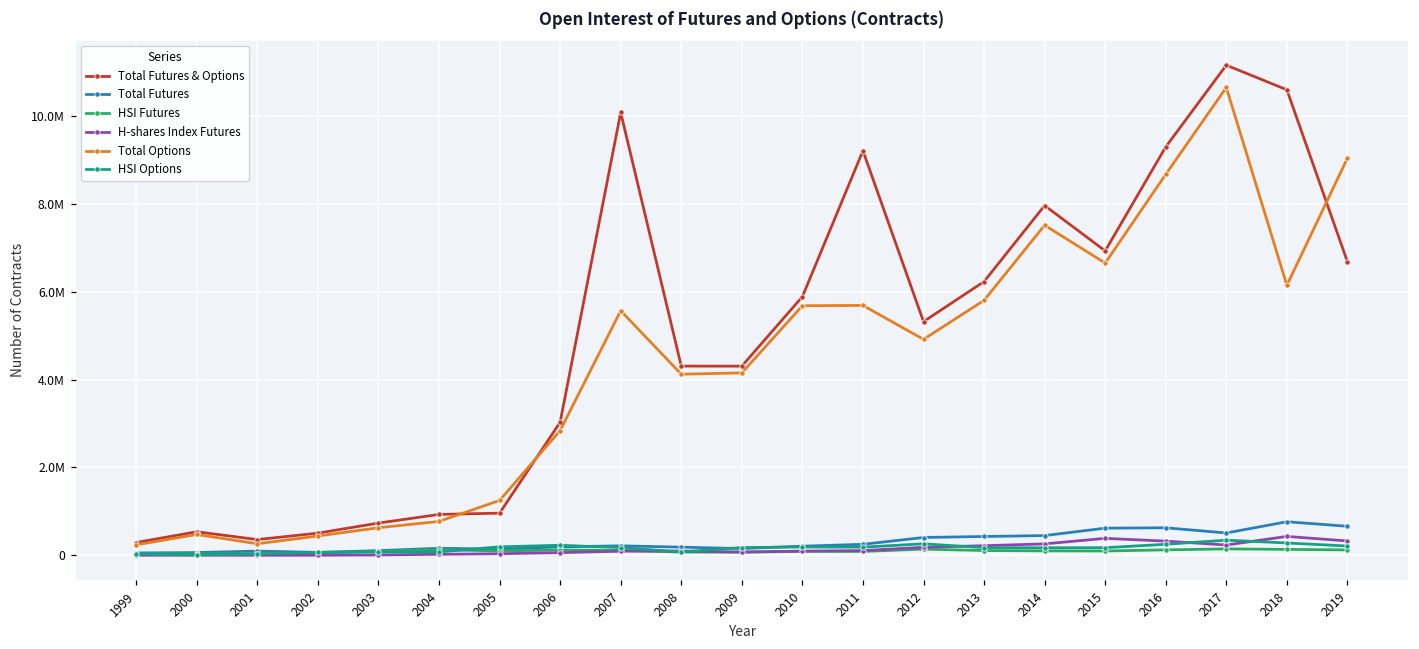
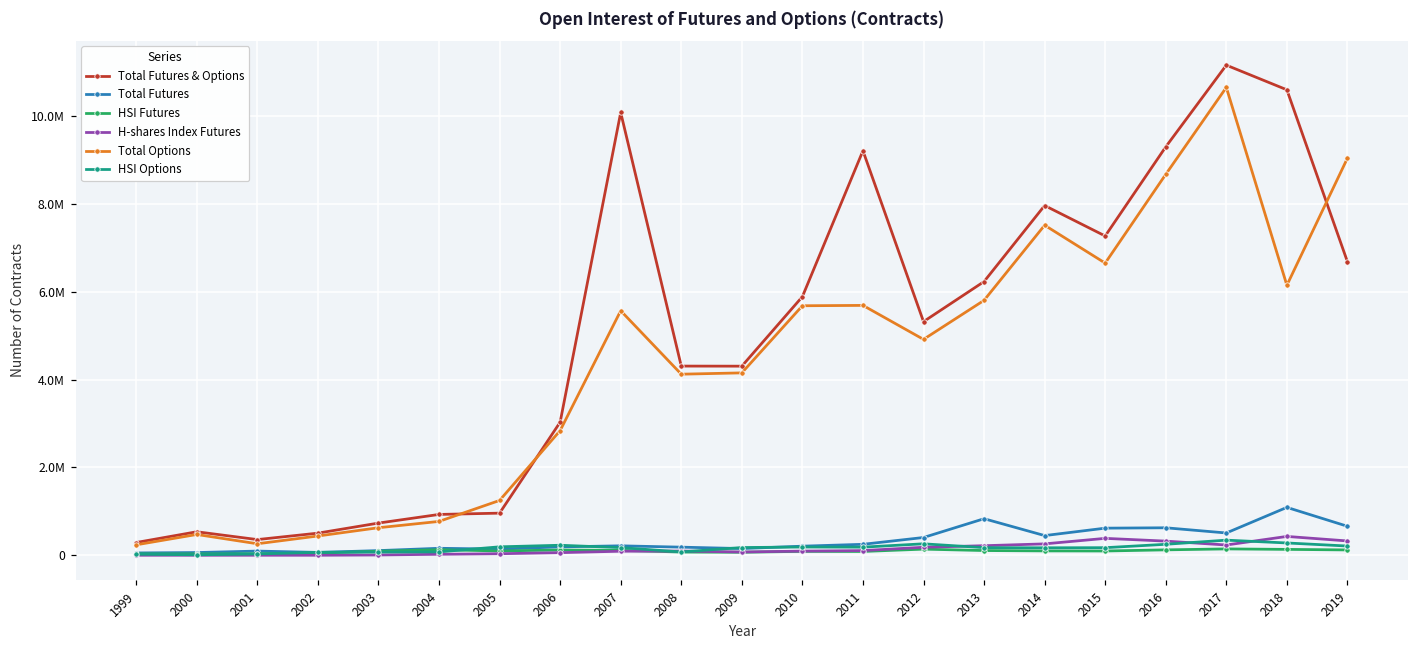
  {
    "Total Futures & Options": {
      "2001": 400000,
      "2002": 500000,
      "2003": 700000,
      "2004": 900000,
      "2005": 1000000,
      "2006": 3000000,
      "2007": 10100000,
      "2008": 4300000,
      "2009": 4300000,
      "2010": 5900000,
      "2011": 9200000,
      "2012": 5300000,
      "2013": 6200000,
      "2014": 8000000,
-     "2015": 6900000,
+     "2015": 7300000,
      "2016": 9300000,
      "2017": 11200000,
      "2018": 10600000,
      "2019": 6700000
    },
    "Total Futures": {
      "2008": 200000,
      "2011": 200000,
      "2012": 400000,
-     "2013": 400000,
+     "2013": 800000,
      "2014": 400000,
      "2015": 600000,
      "2016": 600000,
      "2017": 500000,
-     "2018": 800000,
+     "2018": 1100000,
      "2019": 700000
    },
    "H-shares Index Futures": {
      "2003": 0,
      "2014": 300000,
      "2015": 400000,
      "2016": 300000,
      "2017": 200000,
      "2018": 400000,
      "2019": 300000
    },
    "Total Options": {
      "2001": 300000,
      "2002": 400000,
      "2003": 600000,
      "2004": 800000,
      "2005": 1200000,
      "2006": 2800000,
      "2007": 5600000,
      "2008": 4100000,
      "2009": 4200000,
      "2010": 5700000,
      "2011": 5700000,
      "2012": 4900000,
      "2013": 5800000,
      "2014": 7500000,
      "2015": 6600000,
      "2016": 8700000,
      "2017": 10600000,
      "2018": 6100000,
      "2019": 9000000
    }
  }
